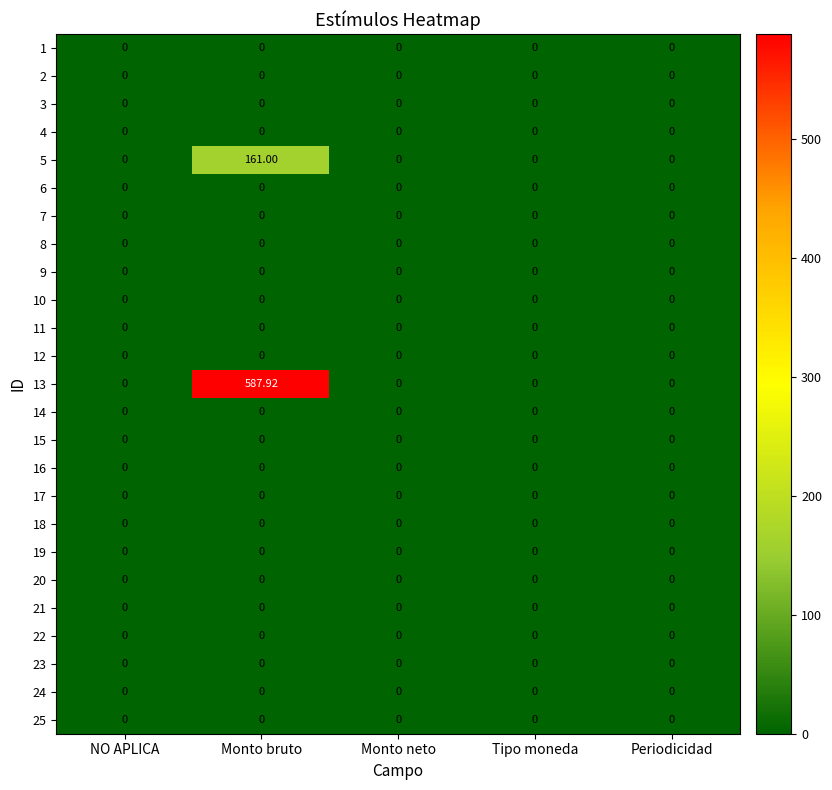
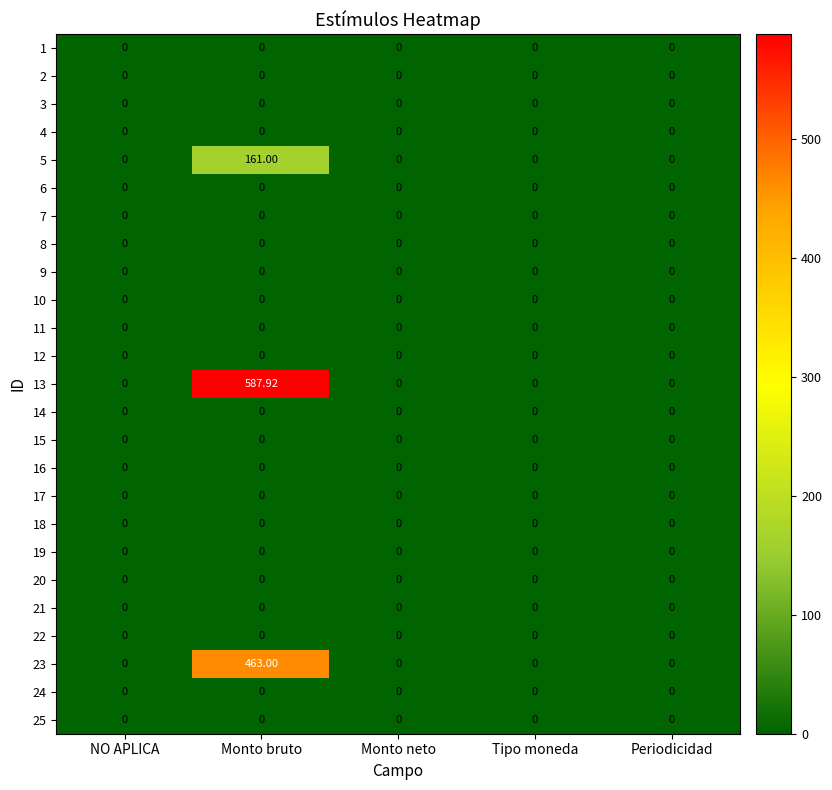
  {
    "1": {
      "NO APLICA": 0,
      "Monto bruto": 0,
      "Monto neto": 0,
      "Tipo moneda": 0,
      "Periodicidad": 0
    },
    "2": {
      "NO APLICA": 0,
      "Monto bruto": 0,
      "Monto neto": 0,
      "Tipo moneda": 0,
      "Periodicidad": 0
    },
    "3": {
      "NO APLICA": 0,
      "Monto bruto": 0,
      "Monto neto": 0,
      "Tipo moneda": 0,
      "Periodicidad": 0
    },
    "4": {
      "NO APLICA": 0,
      "Monto bruto": 0,
      "Monto neto": 0,
      "Tipo moneda": 0,
      "Periodicidad": 0
    },
    "5": {
      "NO APLICA": 0,
      "Monto bruto": 161.00,
      "Monto neto": 0,
      "Tipo moneda": 0,
      "Periodicidad": 0
    },
    "6": {
      "NO APLICA": 0,
      "Monto bruto": 0,
      "Monto neto": 0,
      "Tipo moneda": 0,
      "Periodicidad": 0
    },
    "7": {
      "NO APLICA": 0,
      "Monto bruto": 0,
      "Monto neto": 0,
      "Tipo moneda": 0,
      "Periodicidad": 0
    },
    "8": {
      "NO APLICA": 0,
      "Monto bruto": 0,
      "Monto neto": 0,
      "Tipo moneda": 0,
      "Periodicidad": 0
    },
    "9": {
      "NO APLICA": 0,
      "Monto bruto": 0,
      "Monto neto": 0,
      "Tipo moneda": 0,
      "Periodicidad": 0
    },
    "10": {
      "NO APLICA": 0,
      "Monto bruto": 0,
      "Monto neto": 0,
      "Tipo moneda": 0,
      "Periodicidad": 0
    },
    "11": {
      "NO APLICA": 0,
      "Monto bruto": 0,
      "Monto neto": 0,
      "Tipo moneda": 0,
      "Periodicidad": 0
    },
    "12": {
      "NO APLICA": 0,
      "Monto bruto": 0,
      "Monto neto": 0,
      "Tipo moneda": 0,
      "Periodicidad": 0
    },
    "13": {
      "NO APLICA": 0,
      "Monto bruto": 587.92,
      "Monto neto": 0,
      "Tipo moneda": 0,
      "Periodicidad": 0
    },
    "14": {
      "NO APLICA": 0,
      "Monto bruto": 0,
      "Monto neto": 0,
      "Tipo moneda": 0,
      "Periodicidad": 0
    },
    "15": {
      "NO APLICA": 0,
      "Monto bruto": 0,
      "Monto neto": 0,
      "Tipo moneda": 0,
      "Periodicidad": 0
    },
    "16": {
      "NO APLICA": 0,
      "Monto bruto": 0,
      "Monto neto": 0,
      "Tipo moneda": 0,
      "Periodicidad": 0
    },
    "17": {
      "NO APLICA": 0,
      "Monto bruto": 0,
      "Monto neto": 0,
      "Tipo moneda": 0,
      "Periodicidad": 0
    },
    "18": {
      "NO APLICA": 0,
      "Monto bruto": 0,
      "Monto neto": 0,
      "Tipo moneda": 0,
      "Periodicidad": 0
    },
    "19": {
      "NO APLICA": 0,
      "Monto bruto": 0,
      "Monto neto": 0,
      "Tipo moneda": 0,
      "Periodicidad": 0
    },
    "20": {
      "NO APLICA": 0,
      "Monto bruto": 0,
      "Monto neto": 0,
      "Tipo moneda": 0,
      "Periodicidad": 0
    },
    "21": {
      "NO APLICA": 0,
      "Monto bruto": 0,
      "Monto neto": 0,
      "Tipo moneda": 0,
      "Periodicidad": 0
    },
    "22": {
      "NO APLICA": 0,
      "Monto bruto": 0,
      "Monto neto": 0,
      "Tipo moneda": 0,
      "Periodicidad": 0
    },
    "23": {
      "NO APLICA": 0,
-     "Monto bruto": 0,
+     "Monto bruto": 463.00,
      "Monto neto": 0,
      "Tipo moneda": 0,
      "Periodicidad": 0
    },
    "24": {
      "NO APLICA": 0,
      "Monto bruto": 0,
      "Monto neto": 0,
      "Tipo moneda": 0,
      "Periodicidad": 0
    },
    "25": {
      "NO APLICA": 0,
      "Monto bruto": 0,
      "Monto neto": 0,
      "Tipo moneda": 0,
      "Periodicidad": 0
    }
  }
